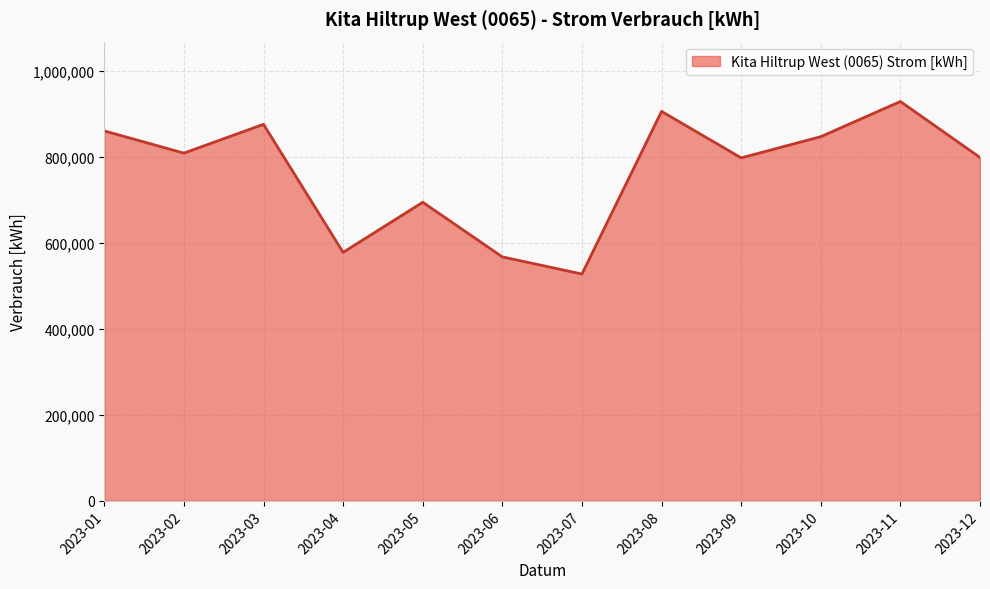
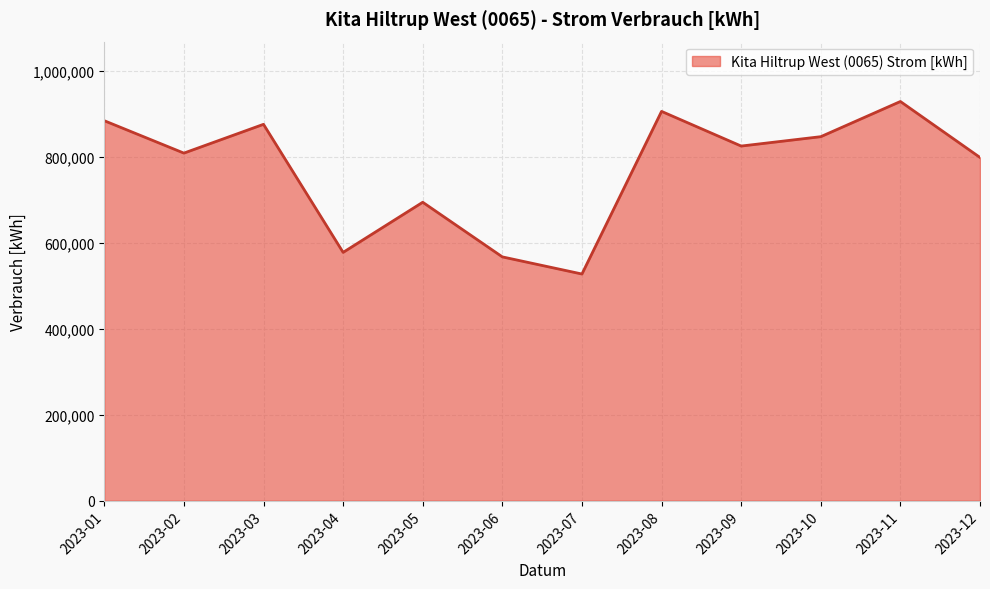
  {
-   "2023-01": "860,000",
+   "2023-01": "880,000",
    "2023-02": "810,000",
    "2023-03": "880,000",
    "2023-04": "580,000",
    "2023-05": "690,000",
    "2023-06": "570,000",
    "2023-07": "530,000",
    "2023-08": "910,000",
-   "2023-09": "800,000",
+   "2023-09": "820,000",
    "2023-10": "850,000",
    "2023-11": "930,000",
    "2023-12": "800,000"
  }
